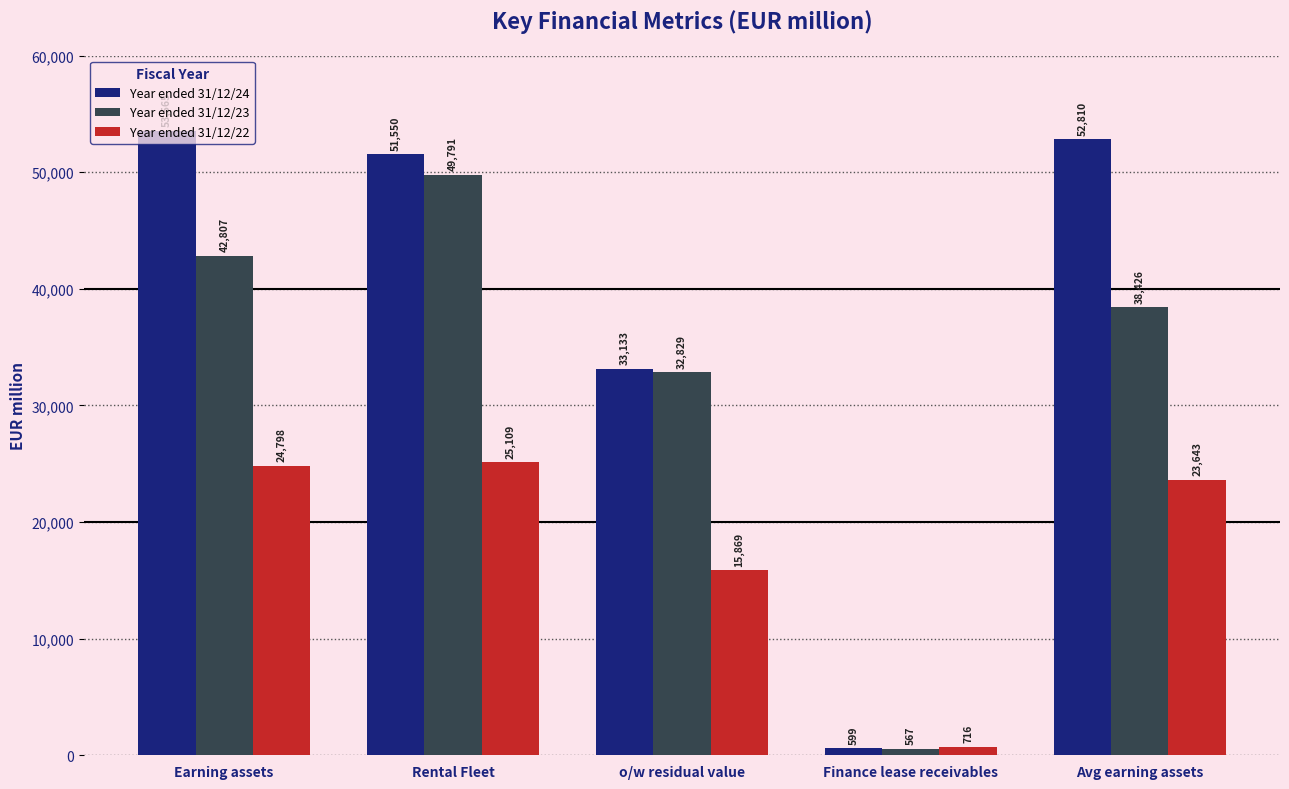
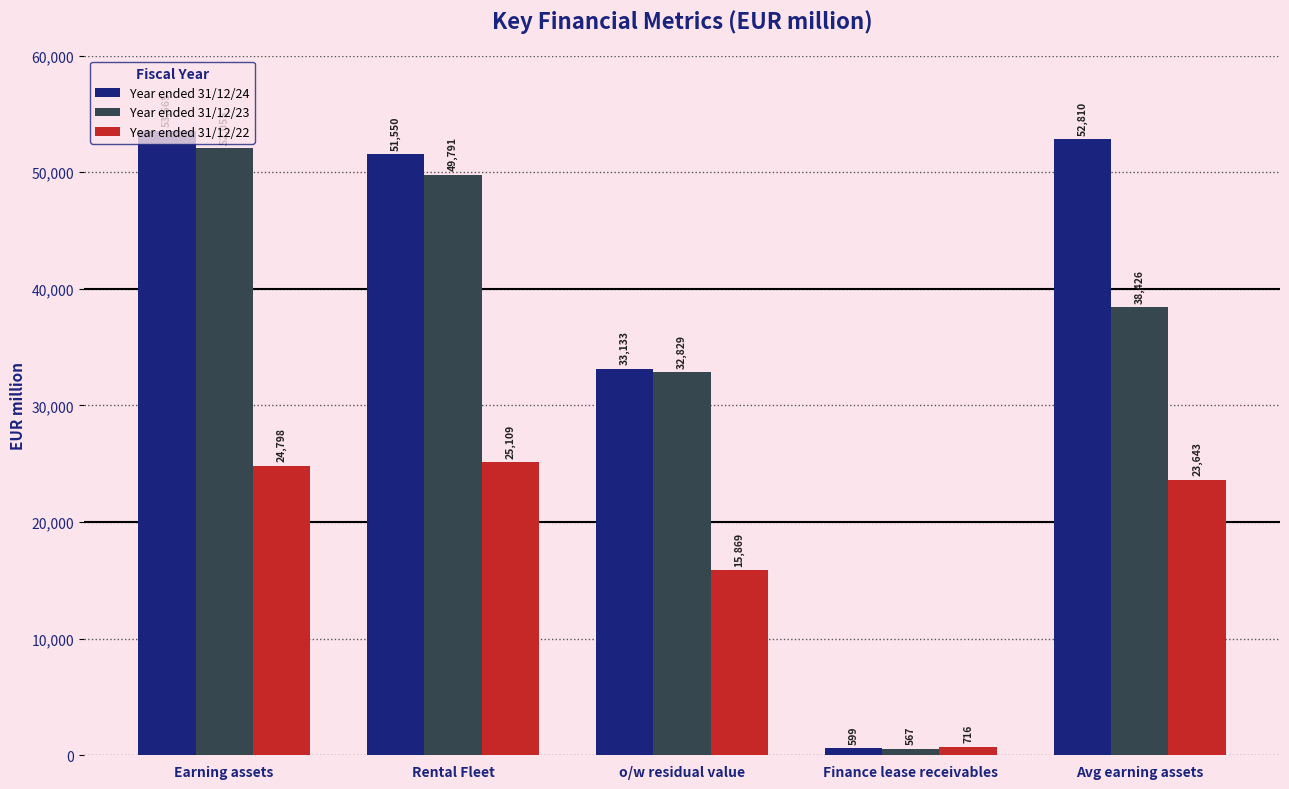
  {
    "Year ended 31/12/24": {
      "Rental Fleet": "51,550",
      "o/w residual value": "33,133",
      "Finance lease receivables": "599",
      "Avg earning assets": "52,810"
    },
    "Year ended 31/12/23": {
-     "Earning assets": "42,800"
+     "Earning assets": "52,100"
    },
    "Year ended 31/12/22": {
      "Earning assets": "24,798",
      "Rental Fleet": "25,109",
      "o/w residual value": "15,869",
      "Finance lease receivables": "716",
      "Avg earning assets": "23,643"
    }
  }
